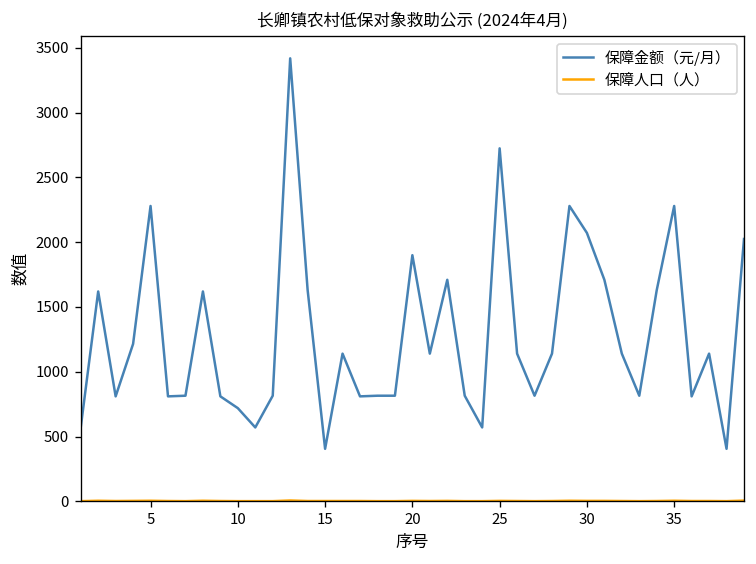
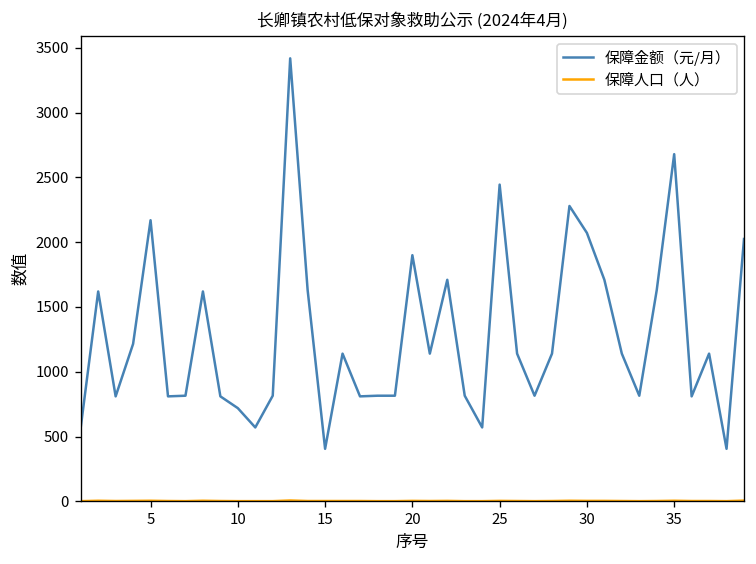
  {
    "保障金额（元/月）": {
-     "5": 2280,
+     "5": 2170,
      "10": 720,
      "15": 410,
      "20": 1900,
-     "25": 2730,
+     "25": 2450,
      "30": 2070,
-     "35": 2280
+     "35": 2680
    },
    "保障人口（人）": {
      "5": 0,
      "10": 0,
      "15": 0,
      "20": 0,
      "25": 0,
      "30": 0,
      "35": 0
    }
  }
